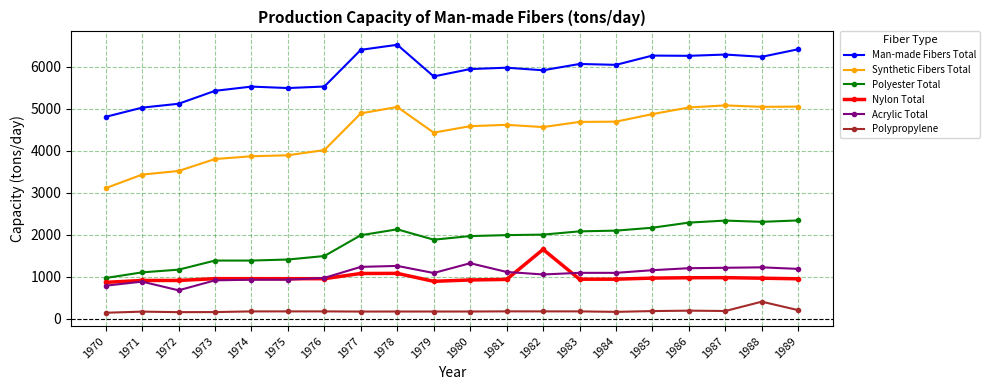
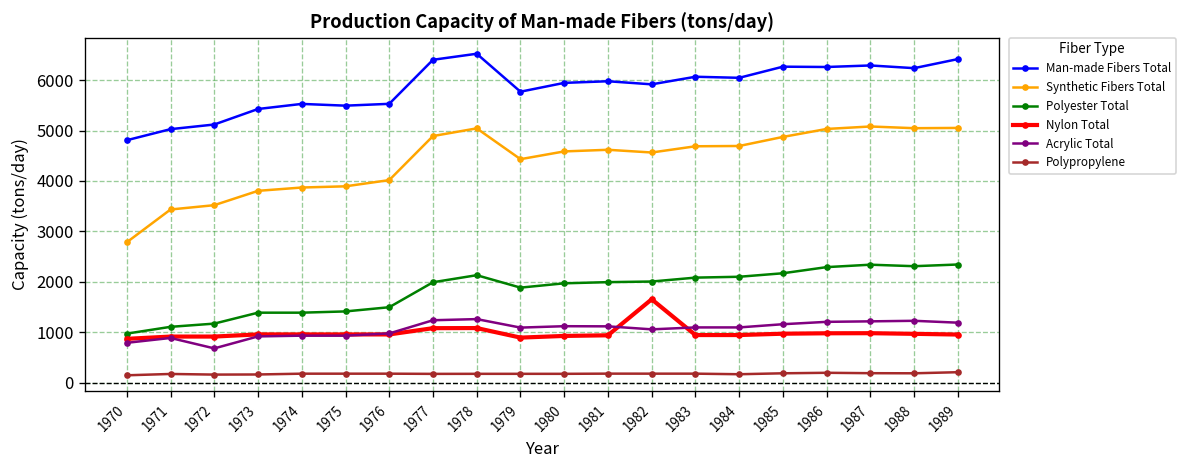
  {
    "Man-made Fibers Total": {
      "1970": 4800,
      "1971": 5000,
      "1972": 5100,
      "1973": 5400,
      "1974": 5500,
      "1975": 5500,
      "1976": 5500,
      "1977": 6400,
      "1978": 6500,
      "1979": 5800,
      "1980": 5900,
      "1981": 6000,
      "1982": 5900,
      "1983": 6100,
      "1984": 6000,
      "1985": 6300,
      "1986": 6300,
      "1987": 6300,
      "1988": 6200,
      "1989": 6400
    },
    "Synthetic Fibers Total": {
-     "1970": 3100,
+     "1970": 2800,
      "1971": 3400,
      "1972": 3500,
      "1973": 3800,
      "1974": 3900,
      "1975": 3900,
      "1976": 4000,
      "1977": 4900,
      "1978": 5000,
      "1979": 4400,
      "1980": 4600,
      "1981": 4600,
      "1982": 4600,
      "1983": 4700,
      "1984": 4700,
      "1985": 4900,
      "1986": 5000,
      "1987": 5100,
      "1988": 5000,
      "1989": 5100
    },
    "Polyester Total": {
      "1970": 1000,
      "1971": 1100,
      "1972": 1200,
      "1973": 1400,
      "1974": 1400,
      "1975": 1400,
      "1976": 1500,
      "1977": 2000,
      "1978": 2100,
      "1979": 1900,
      "1980": 2000,
      "1981": 2000,
      "1982": 2000,
      "1983": 2100,
      "1984": 2100,
      "1985": 2200,
      "1986": 2300,
      "1987": 2300,
      "1988": 2300,
      "1989": 2300
    },
    "Nylon Total": {
      "1970": 900,
      "1972": 900,
      "1977": 1100,
      "1978": 1100,
      "1979": 900,
      "1980": 900,
      "1981": 900,
      "1982": 1700,
      "1983": 900,
      "1984": 900,
      "1985": 1000,
      "1986": 1000,
      "1987": 1000,
      "1988": 1000,
      "1989": 1000
    },
    "Acrylic Total": {
      "1970": 800,
      "1972": 700,
      "1977": 1200,
      "1978": 1300,
      "1979": 1100,
-     "1980": 1300,
+     "1980": 1100,
      "1981": 1100,
      "1982": 1100,
      "1983": 1100,
      "1984": 1100,
      "1985": 1200,
      "1986": 1200,
      "1987": 1200,
      "1988": 1200,
      "1989": 1200
    },
    "Polypropylene": {
      "1970": 100,
      "1971": 200,
      "1972": 200,
      "1973": 200,
      "1974": 200,
      "1975": 200,
      "1976": 200,
      "1977": 200,
      "1978": 200,
      "1979": 200,
      "1980": 200,
      "1981": 200,
      "1982": 200,
      "1983": 200,
      "1984": 200,
      "1985": 200,
      "1986": 200,
      "1987": 200,
-     "1988": 400,
+     "1988": 200,
      "1989": 200
    }
  }
